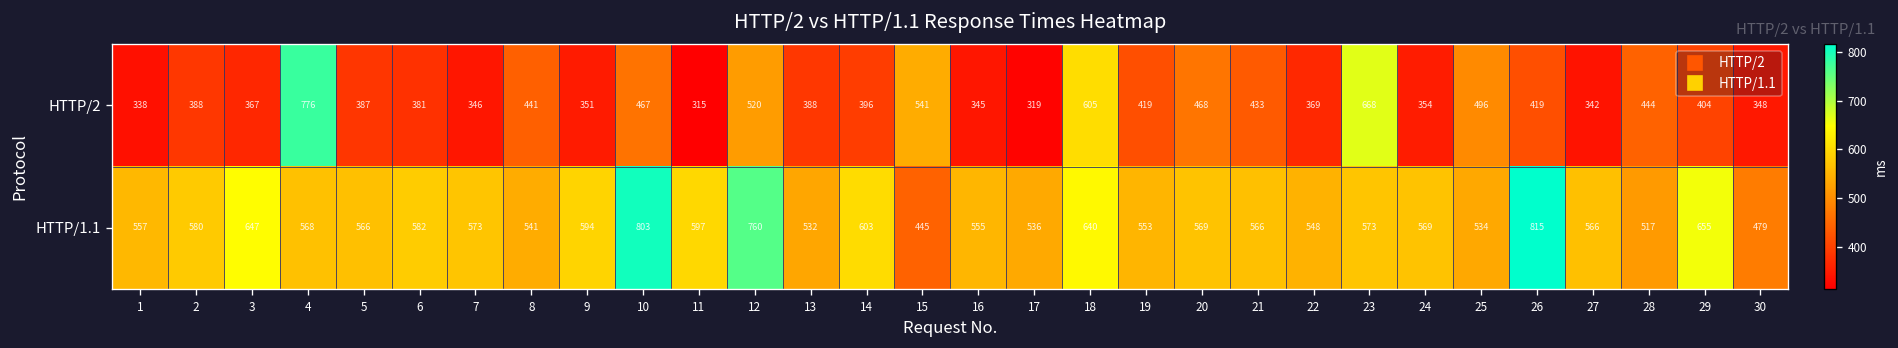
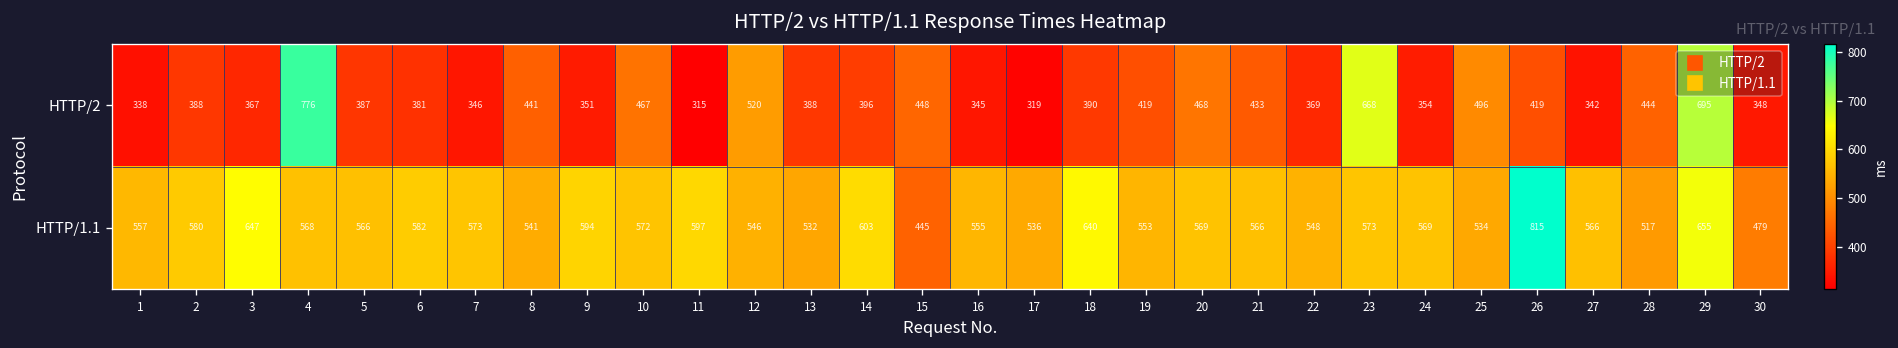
  {
    "HTTP/2": {
      "1": 338,
      "2": 388,
      "3": 367,
      "4": 776,
      "5": 387,
      "6": 381,
      "7": 346,
      "8": 441,
      "9": 351,
      "10": 467,
      "11": 315,
      "12": 520,
      "13": 388,
      "14": 396,
-     "15": 541,
+     "15": 448,
      "16": 345,
      "17": 319,
-     "18": 605,
+     "18": 390,
      "19": 419,
      "20": 468,
      "21": 433,
      "22": 369,
      "23": 668,
      "24": 354,
      "25": 496,
      "26": 419,
      "27": 342,
      "28": 444,
-     "29": 404,
+     "29": 695,
      "30": 348
    },
    "HTTP/1.1": {
      "1": 557,
      "2": 580,
      "3": 647,
      "4": 568,
      "5": 566,
      "6": 582,
      "7": 573,
      "8": 541,
      "9": 594,
-     "10": 803,
+     "10": 572,
      "11": 597,
-     "12": 760,
+     "12": 546,
      "13": 532,
      "14": 603,
      "15": 445,
      "16": 555,
      "17": 536,
      "18": 640,
      "19": 553,
      "20": 569,
      "21": 566,
      "22": 548,
      "23": 573,
      "24": 569,
      "25": 534,
      "26": 815,
      "27": 566,
      "28": 517,
      "29": 655,
      "30": 479
    }
  }
